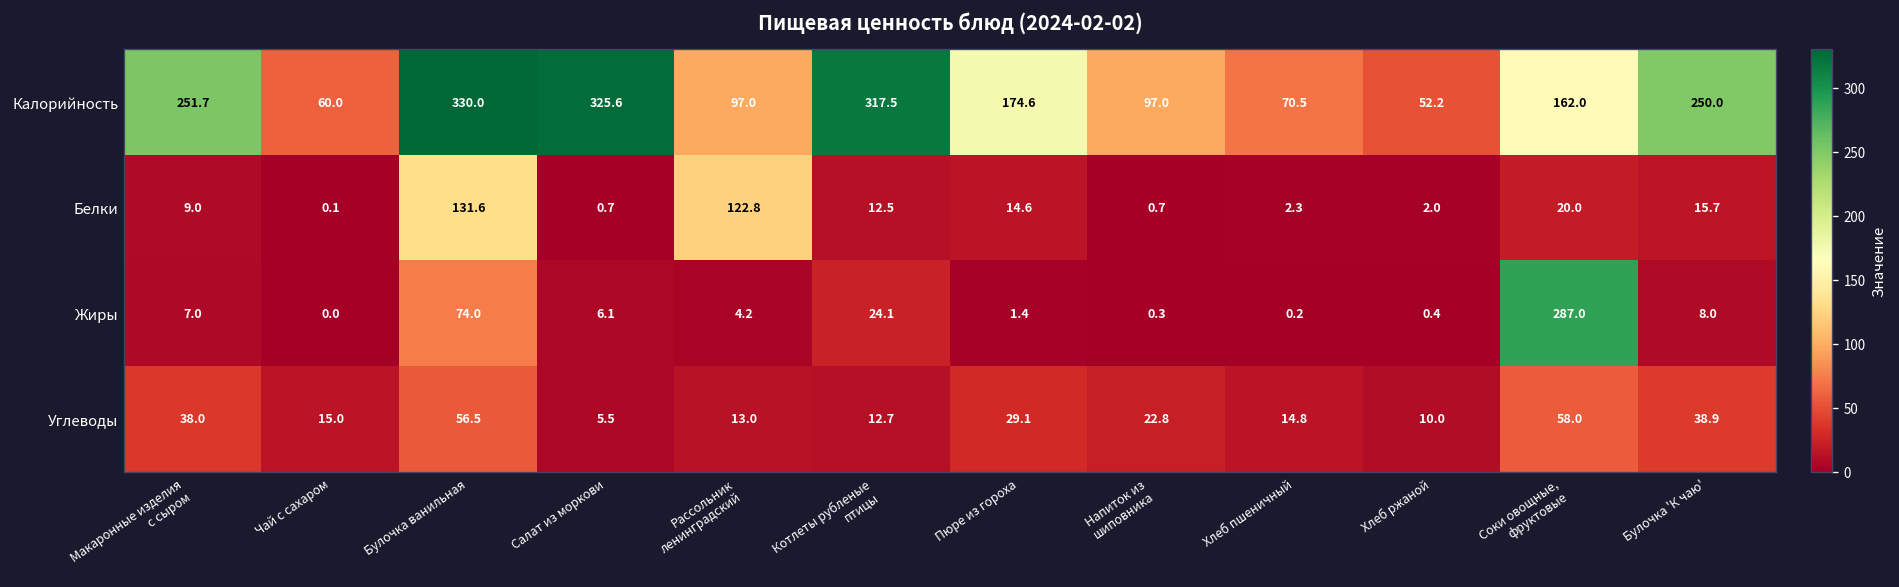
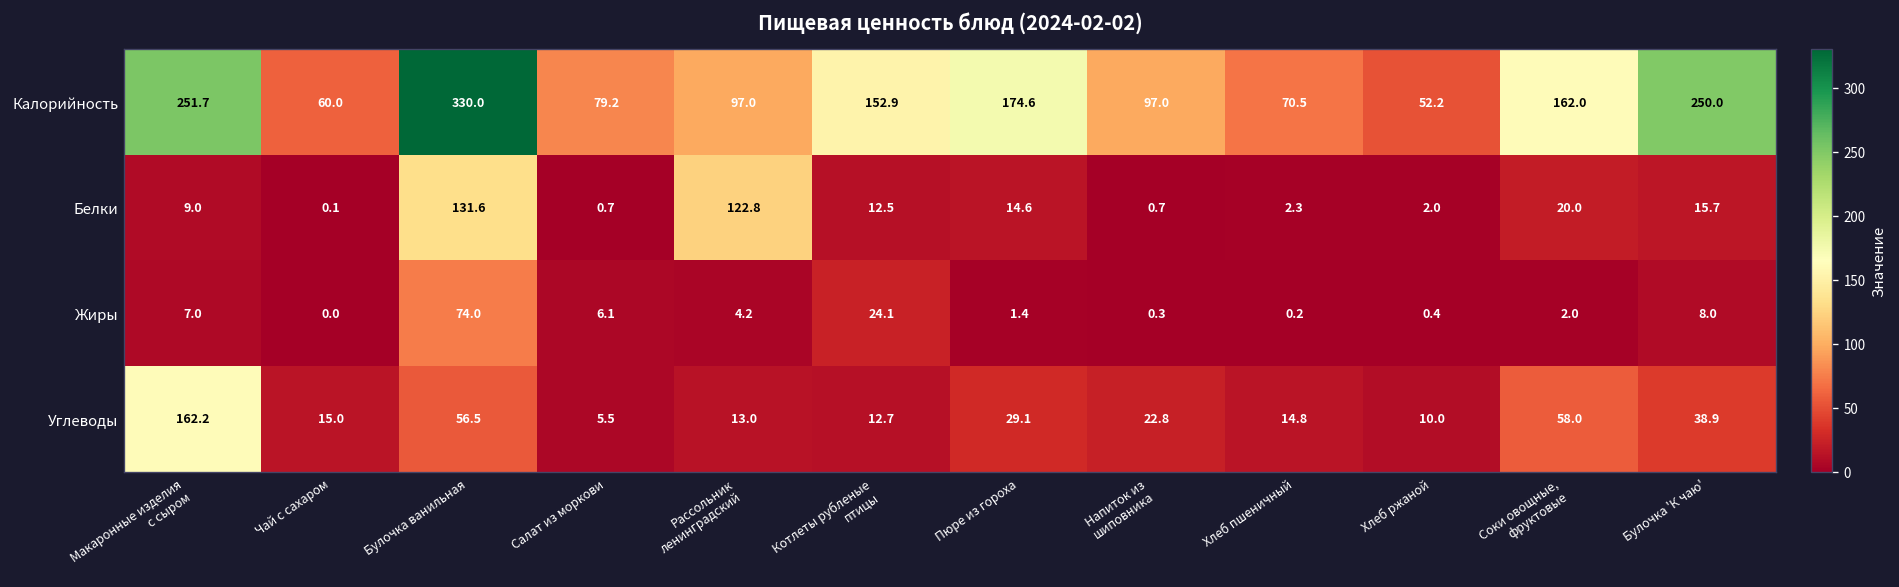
  {
    "Калорийность": {
      "Макаронные изделия с сыром": 251.7,
      "Чай с сахаром": 60.0,
      "Булочка ванильная": 330.0,
-     "Салат из моркови": 325.6,
+     "Салат из моркови": 79.2,
      "Рассольник ленинградский": 97.0,
-     "Котлеты рубленые птицы": 317.5,
+     "Котлеты рубленые птицы": 152.9,
      "Пюре из гороха": 174.6,
      "Напиток из шиповника": 97.0,
      "Хлеб пшеничный": 70.5,
      "Хлеб ржаной": 52.2,
      "Соки овощные, фруктовые": 162.0,
      "Булочка 'К чаю'": 250.0
    },
    "Белки": {
      "Макаронные изделия с сыром": 9.0,
      "Чай с сахаром": 0.1,
      "Булочка ванильная": 131.6,
      "Салат из моркови": 0.7,
      "Рассольник ленинградский": 122.8,
      "Котлеты рубленые птицы": 12.5,
      "Пюре из гороха": 14.6,
      "Напиток из шиповника": 0.7,
      "Хлеб пшеничный": 2.3,
      "Хлеб ржаной": 2.0,
      "Соки овощные, фруктовые": 20.0,
      "Булочка 'К чаю'": 15.7
    },
    "Жиры": {
      "Макаронные изделия с сыром": 7.0,
      "Чай с сахаром": 0.0,
      "Булочка ванильная": 74.0,
      "Салат из моркови": 6.1,
      "Рассольник ленинградский": 4.2,
      "Котлеты рубленые птицы": 24.1,
      "Пюре из гороха": 1.4,
      "Напиток из шиповника": 0.3,
      "Хлеб пшеничный": 0.2,
      "Хлеб ржаной": 0.4,
-     "Соки овощные, фруктовые": 287.0,
+     "Соки овощные, фруктовые": 2.0,
      "Булочка 'К чаю'": 8.0
    },
    "Углеводы": {
-     "Макаронные изделия с сыром": 38.0,
+     "Макаронные изделия с сыром": 162.2,
      "Чай с сахаром": 15.0,
      "Булочка ванильная": 56.5,
      "Салат из моркови": 5.5,
      "Рассольник ленинградский": 13.0,
      "Котлеты рубленые птицы": 12.7,
      "Пюре из гороха": 29.1,
      "Напиток из шиповника": 22.8,
      "Хлеб пшеничный": 14.8,
      "Хлеб ржаной": 10.0,
      "Соки овощные, фруктовые": 58.0,
      "Булочка 'К чаю'": 38.9
    }
  }
